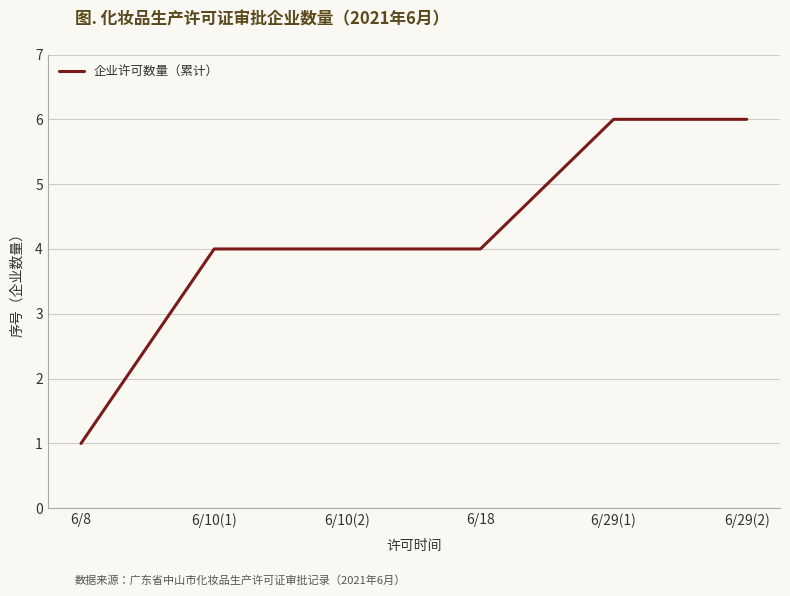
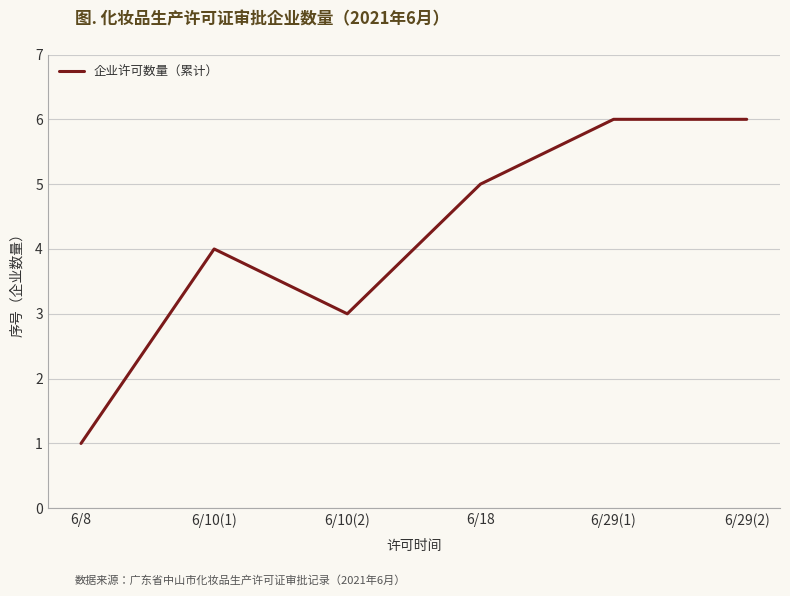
  {
    "6/8": 1,
    "6/10(1)": 4,
-   "6/10(2)": 4,
-   "6/18": 4,
+   "6/10(2)": 3,
+   "6/18": 5,
    "6/29(1)": 6,
    "6/29(2)": 6
  }
